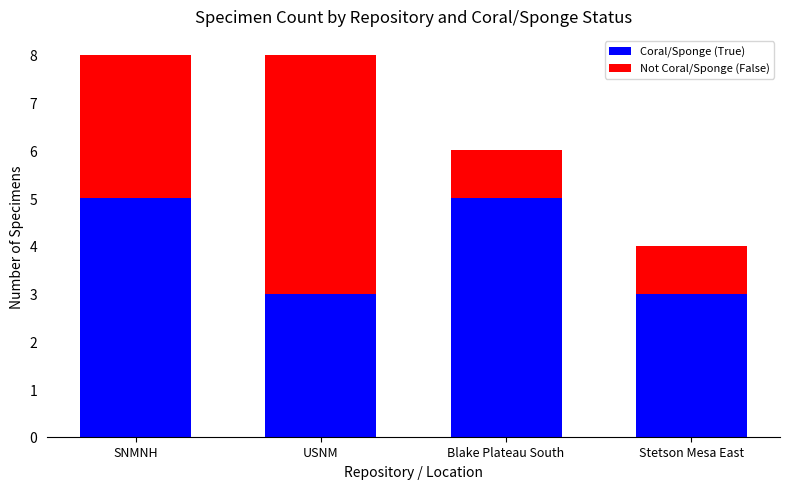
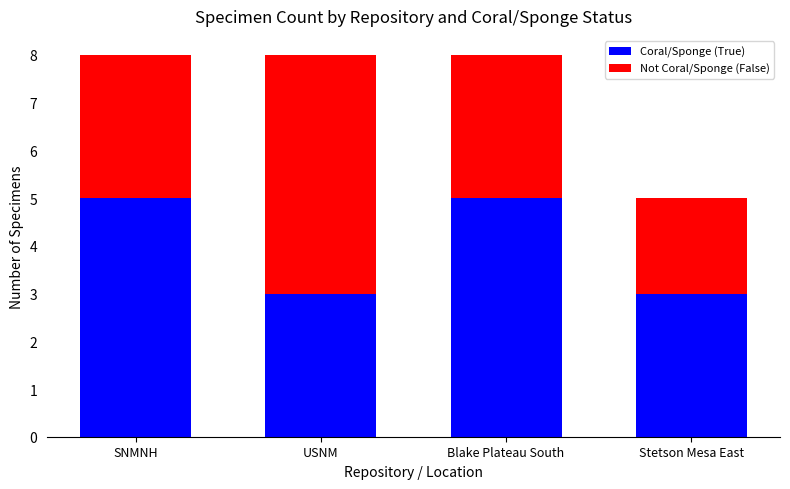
  {
    "Coral/Sponge (True)": {
      "SNMNH": 5,
      "USNM": 3,
      "Blake Plateau South": 5,
      "Stetson Mesa East": 3
    },
    "Not Coral/Sponge (False)": {
      "SNMNH": 3,
      "USNM": 5,
-     "Blake Plateau South": 1,
-     "Stetson Mesa East": 1
+     "Blake Plateau South": 3,
+     "Stetson Mesa East": 2
    }
  }
